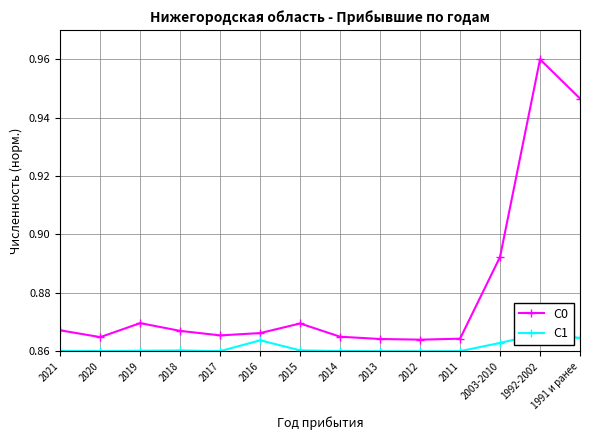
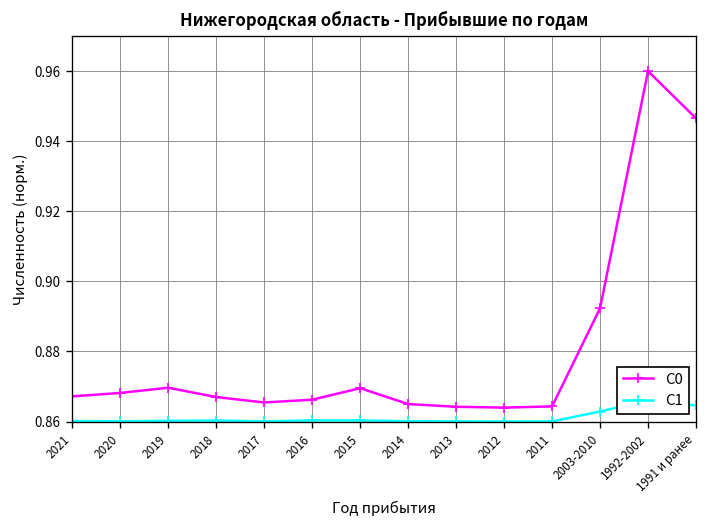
  {
    "C0": {
      "2021": 0.867,
-     "2020": 0.865,
+     "2020": 0.868,
      "2019": 0.870,
      "2018": 0.867,
      "2017": 0.865,
      "2016": 0.866,
      "2015": 0.870,
      "2014": 0.865,
      "2013": 0.864,
      "2012": 0.864,
      "2011": 0.864,
      "2003-2010": 0.892,
      "1992-2002": 0.960,
      "1991 и ранее": 0.947
    },
    "C1": {
      "2021": 0.860,
      "2020": 0.860,
      "2019": 0.860,
      "2018": 0.860,
      "2017": 0.860,
-     "2016": 0.864,
+     "2016": 0.860,
      "2015": 0.860,
      "2014": 0.860,
      "2013": 0.860,
      "2012": 0.860,
      "2011": 0.860,
      "2003-2010": 0.863,
      "1991 и ранее": 0.865
    }
  }
